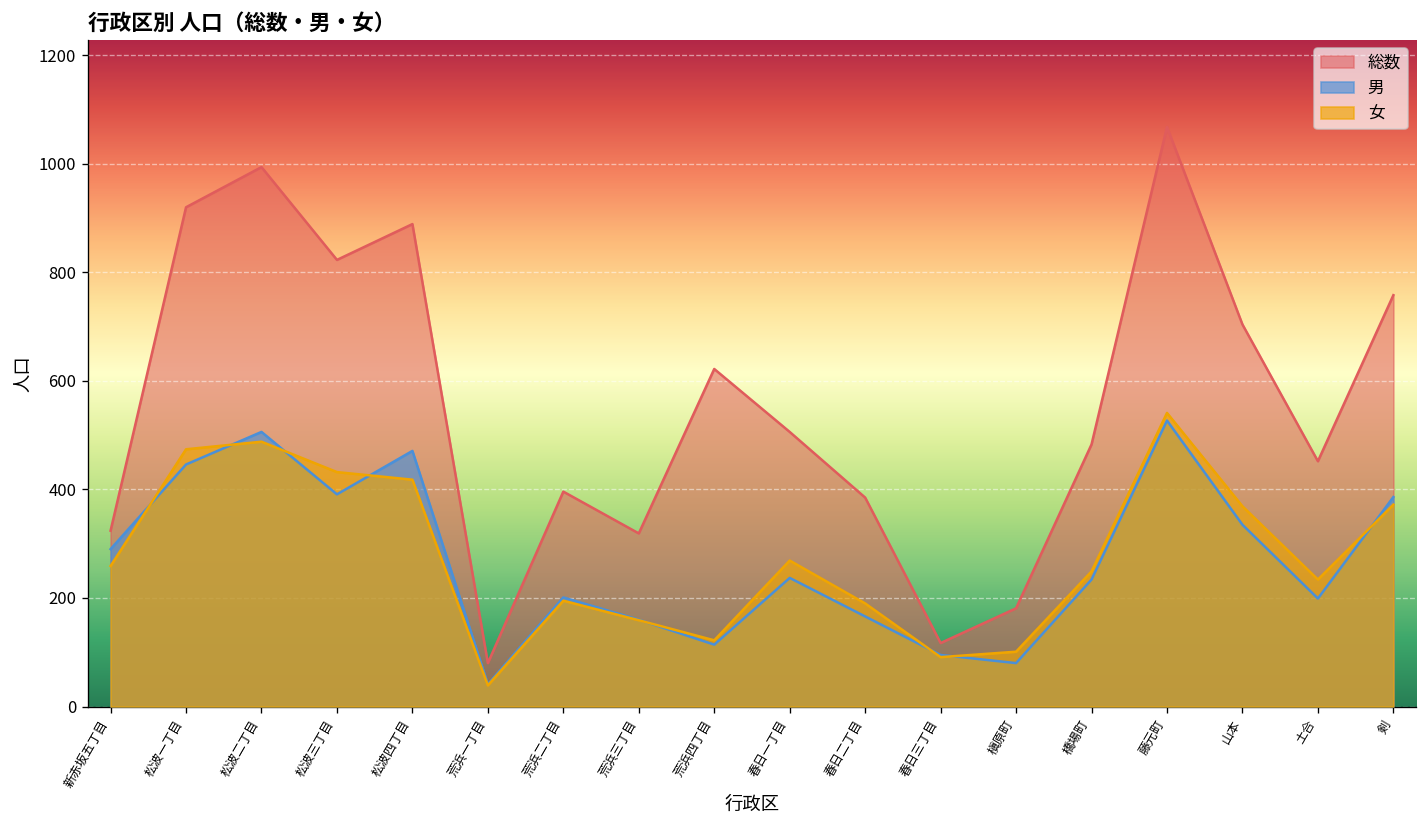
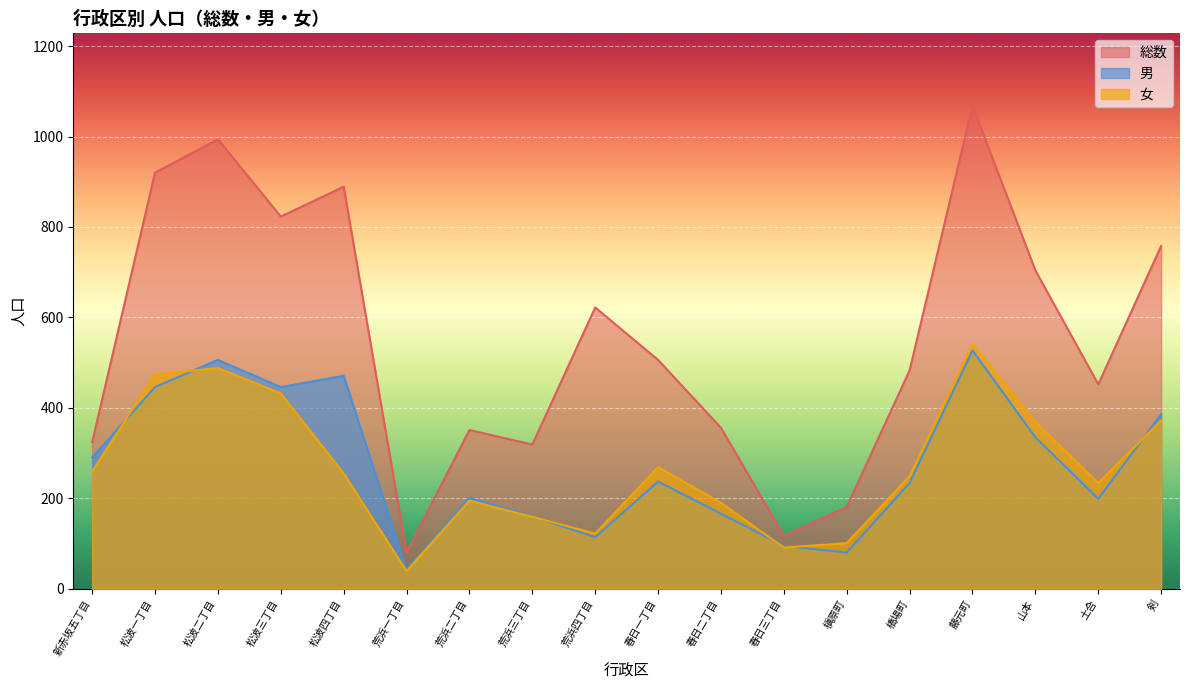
  {
    "総数": {
      "新赤坂五丁目": 320,
      "松波一丁目": 920,
      "松波二丁目": 990,
      "松波三丁目": 820,
      "松波四丁目": 890,
      "荒浜一丁目": 80,
-     "荒浜二丁目": 400,
+     "荒浜二丁目": 350,
      "荒浜三丁目": 320,
      "荒浜四丁目": 620,
      "春日一丁目": 510,
-     "春日二丁目": 390,
+     "春日二丁目": 360,
      "春日三丁目": 120,
      "槇原町": 180,
      "橋場町": 480,
      "藤元町": 1070,
      "山本": 700,
      "土合": 450,
      "剣": 760
    },
    "男": {
      "新赤坂五丁目": 290,
      "松波一丁目": 450,
      "松波二丁目": 510,
-     "松波三丁目": 390,
+     "松波三丁目": 450,
      "松波四丁目": 470,
      "荒浜二丁目": 200,
      "荒浜四丁目": 110,
      "春日一丁目": 240,
      "春日二丁目": 170,
      "槇原町": 80,
      "橋場町": 230,
      "藤元町": 530,
      "山本": 340,
      "土合": 200,
      "剣": 390
    },
    "女": {
      "新赤坂五丁目": 260,
      "松波一丁目": 470,
      "松波二丁目": 490,
      "松波三丁目": 430,
-     "松波四丁目": 420,
+     "松波四丁目": 260,
      "荒浜二丁目": 200,
      "荒浜四丁目": 120,
      "春日一丁目": 270,
      "春日二丁目": 190,
      "槇原町": 100,
      "橋場町": 250,
      "藤元町": 540,
      "山本": 370,
      "土合": 230,
      "剣": 370
    }
  }
